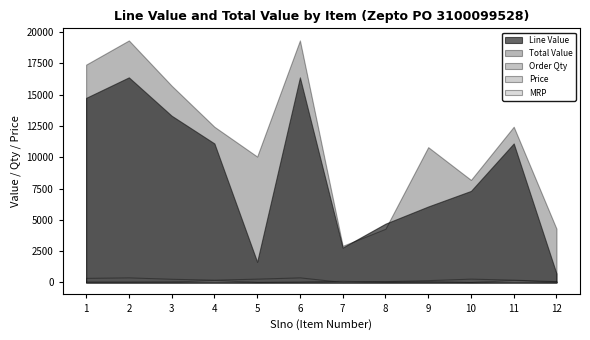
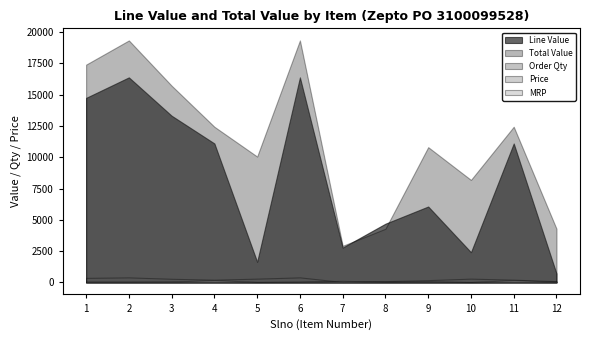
  {
    "Line Value": {
      "1": 14800,
      "2": 16400,
      "3": 13300,
      "4": 11100,
      "5": 1600,
      "6": 16400,
      "8": 4700,
      "9": 6100,
-     "10": 7300,
+     "10": 2400,
      "11": 11100,
      "12": 700
    }
  }
